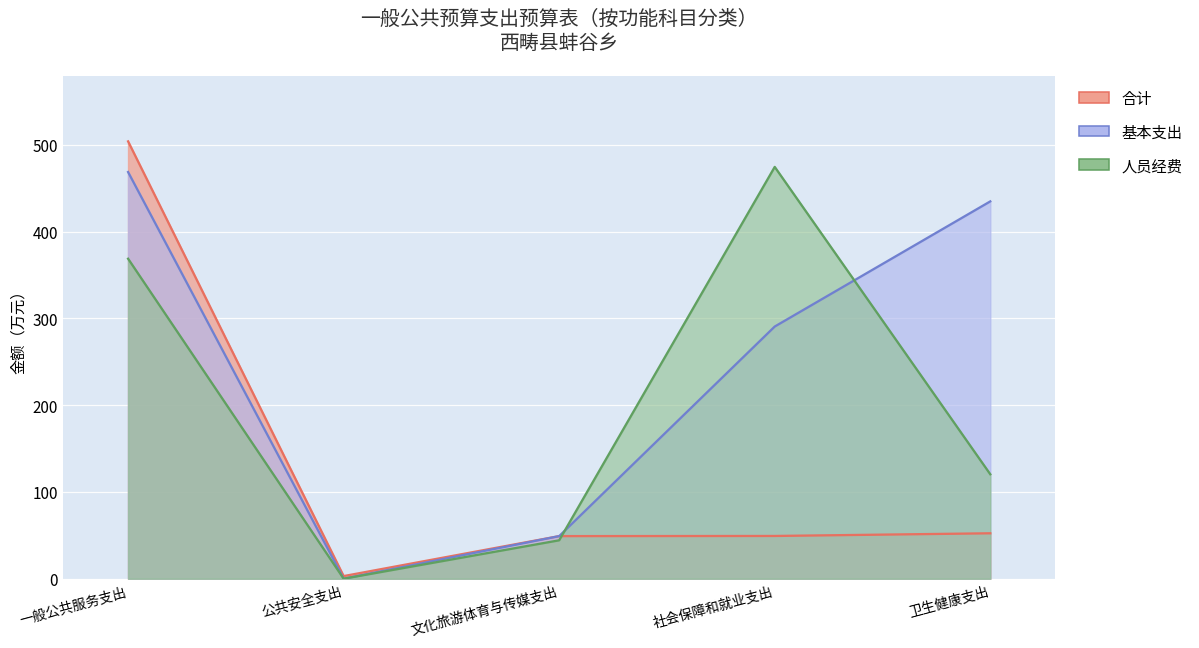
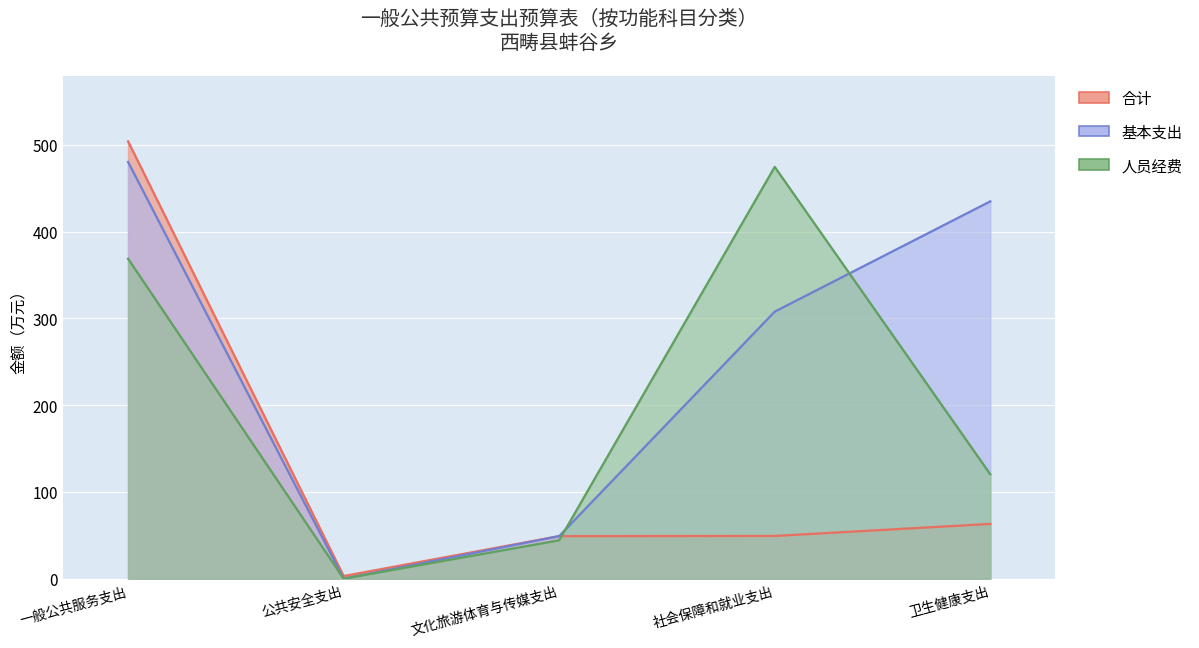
  {
    "合计": {
      "一般公共服务支出": 500,
      "社会保障和就业支出": 50,
-     "卫生健康支出": 50
+     "卫生健康支出": 60
    },
    "基本支出": {
-     "一般公共服务支出": 470,
-     "社会保障和就业支出": 290,
+     "一般公共服务支出": 480,
+     "社会保障和就业支出": 310,
      "卫生健康支出": 430
    },
    "人员经费": {
      "一般公共服务支出": 370,
      "文化旅游体育与传媒支出": 40,
      "社会保障和就业支出": 470,
      "卫生健康支出": 120
    }
  }
